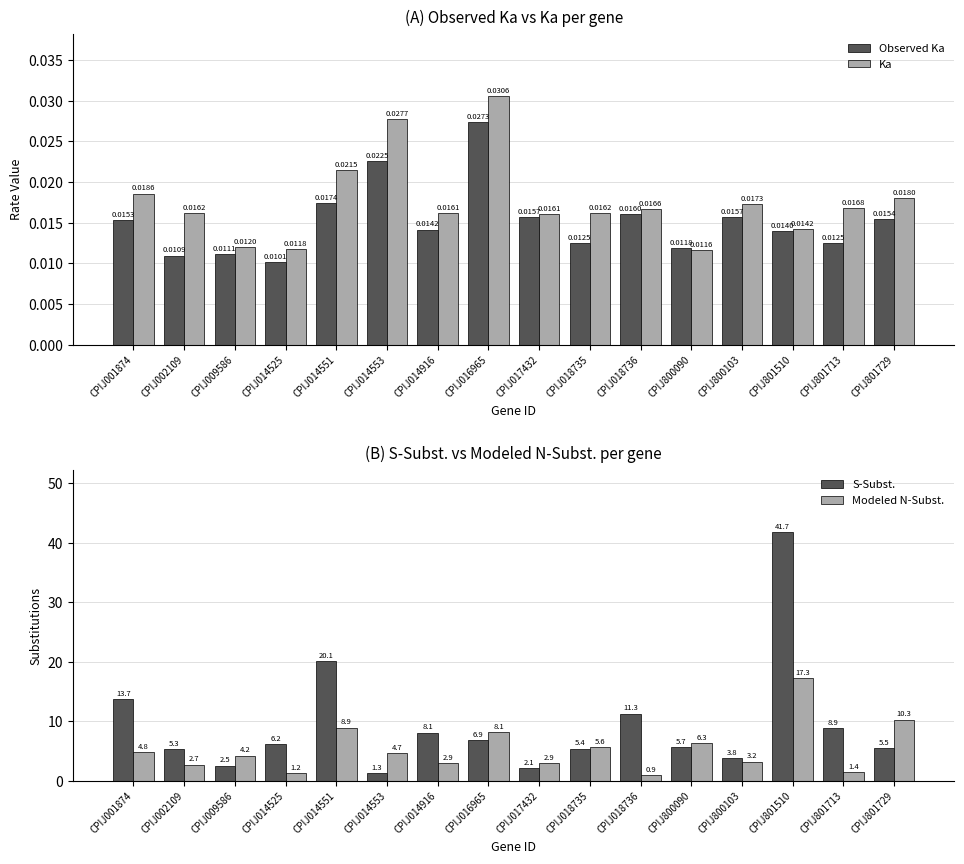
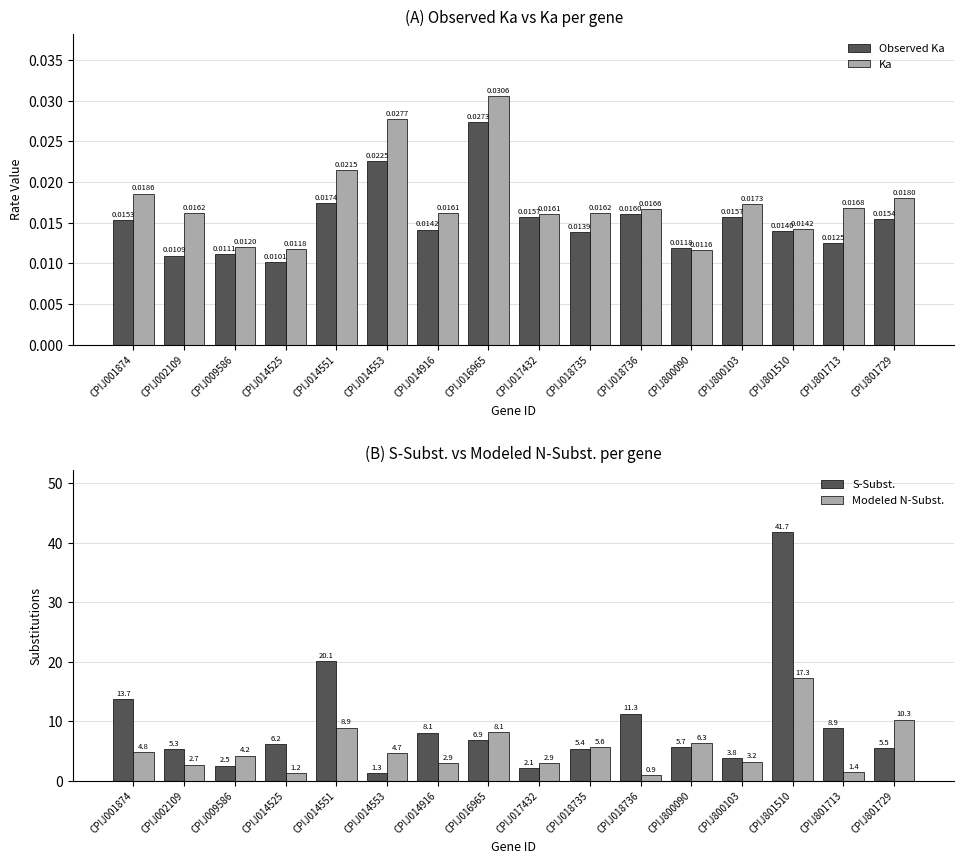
  {
    "(A) Observed Ka vs Ka per gene": {
      "Observed Ka": {
        "CPIJ001874": 0.0153,
        "CPIJ002109": 0.0109,
        "CPIJ009586": 0.0111,
        "CPIJ014525": 0.0101,
        "CPIJ014551": 0.0174,
        "CPIJ014553": 0.0225,
        "CPIJ014916": 0.0142,
        "CPIJ016965": 0.0273,
        "CPIJ017432": 0.0157,
-       "CPIJ018735": 0.0125,
+       "CPIJ018735": 0.0139,
        "CPIJ018736": 0.0160,
        "CPIJ800090": 0.0118,
        "CPIJ800103": 0.0157,
        "CPIJ801510": 0.0140,
        "CPIJ801713": 0.0125,
        "CPIJ801729": 0.0154
      },
      "Ka": {
        "CPIJ001874": 0.0186,
        "CPIJ002109": 0.0162,
        "CPIJ009586": 0.0120,
        "CPIJ014525": 0.0118,
        "CPIJ014551": 0.0215,
        "CPIJ014553": 0.0277,
        "CPIJ014916": 0.0161,
        "CPIJ016965": 0.0306,
        "CPIJ017432": 0.0161,
        "CPIJ018735": 0.0162,
        "CPIJ018736": 0.0166,
        "CPIJ800090": 0.0116,
        "CPIJ800103": 0.0173,
        "CPIJ801510": 0.0142,
        "CPIJ801713": 0.0168,
        "CPIJ801729": 0.0180
      }
    },
    "(B) S-Subst. vs Modeled N-Subst. per gene": {
      "S-Subst.": {
        "CPIJ001874": 13.7,
        "CPIJ002109": 5.3,
        "CPIJ009586": 2.5,
        "CPIJ014525": 6.2,
        "CPIJ014551": 20.1,
        "CPIJ014553": 1.3,
        "CPIJ014916": 8.1,
        "CPIJ016965": 6.9,
        "CPIJ017432": 2.1,
        "CPIJ018735": 5.4,
        "CPIJ018736": 11.3,
        "CPIJ800090": 5.7,
        "CPIJ800103": 3.8,
        "CPIJ801510": 41.7,
        "CPIJ801713": 8.9,
        "CPIJ801729": 5.5
      },
      "Modeled N-Subst.": {
        "CPIJ001874": 4.8,
        "CPIJ002109": 2.7,
        "CPIJ009586": 4.2,
        "CPIJ014525": 1.2,
        "CPIJ014551": 8.9,
        "CPIJ014553": 4.7,
        "CPIJ014916": 2.9,
        "CPIJ016965": 8.1,
        "CPIJ017432": 2.9,
        "CPIJ018735": 5.6,
        "CPIJ018736": 0.9,
        "CPIJ800090": 6.3,
        "CPIJ800103": 3.2,
        "CPIJ801510": 17.3,
        "CPIJ801713": 1.4,
        "CPIJ801729": 10.3
      }
    }
  }
